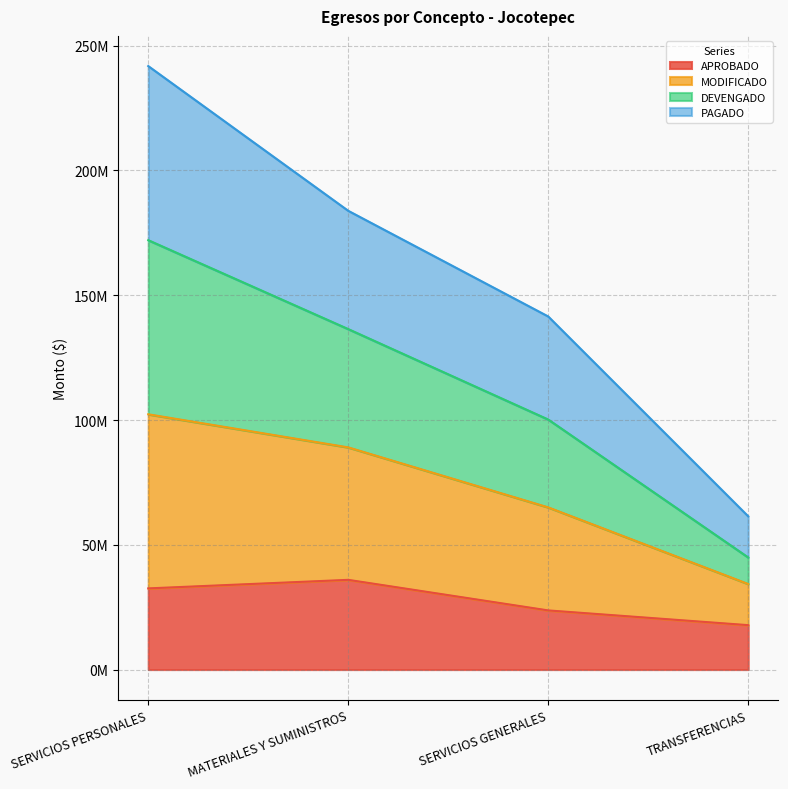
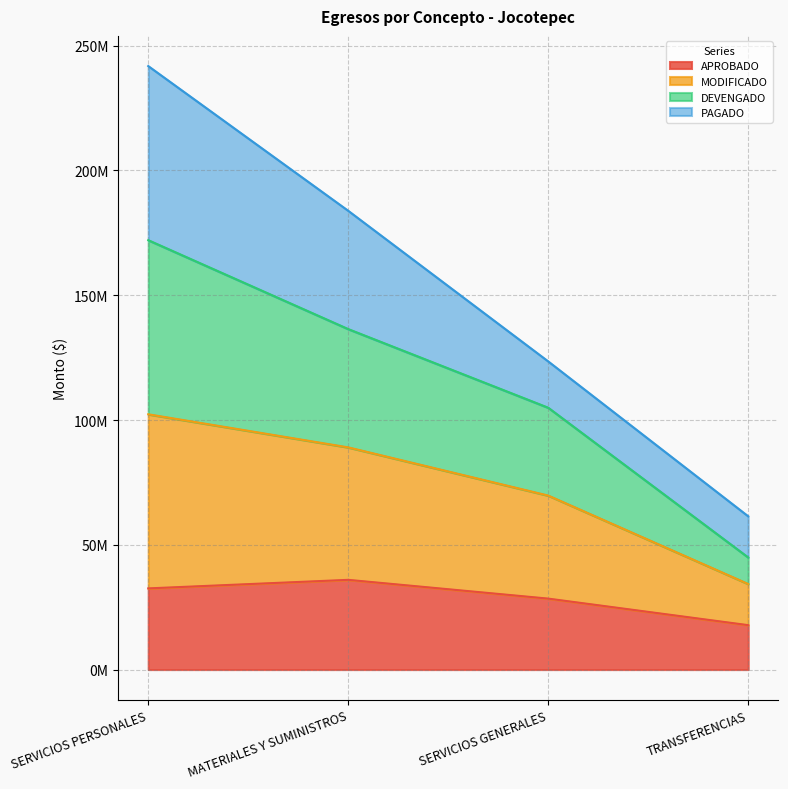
  {
    "APROBADO": {
      "SERVICIOS PERSONALES": 33000000,
      "MATERIALES Y SUMINISTROS": 36000000,
-     "SERVICIOS GENERALES": 24000000,
+     "SERVICIOS GENERALES": 28000000,
      "TRANSFERENCIAS": 18000000
    },
    "MODIFICADO": {
      "SERVICIOS PERSONALES": 70000000,
      "MATERIALES Y SUMINISTROS": 53000000,
      "SERVICIOS GENERALES": 41000000,
      "TRANSFERENCIAS": 16000000
    },
    "DEVENGADO": {
      "SERVICIOS PERSONALES": 70000000,
      "MATERIALES Y SUMINISTROS": 47000000,
      "SERVICIOS GENERALES": 35000000,
      "TRANSFERENCIAS": 11000000
    },
    "PAGADO": {
      "SERVICIOS PERSONALES": 70000000,
      "MATERIALES Y SUMINISTROS": 47000000,
-     "SERVICIOS GENERALES": 41000000,
+     "SERVICIOS GENERALES": 19000000,
      "TRANSFERENCIAS": 16000000
    }
  }
